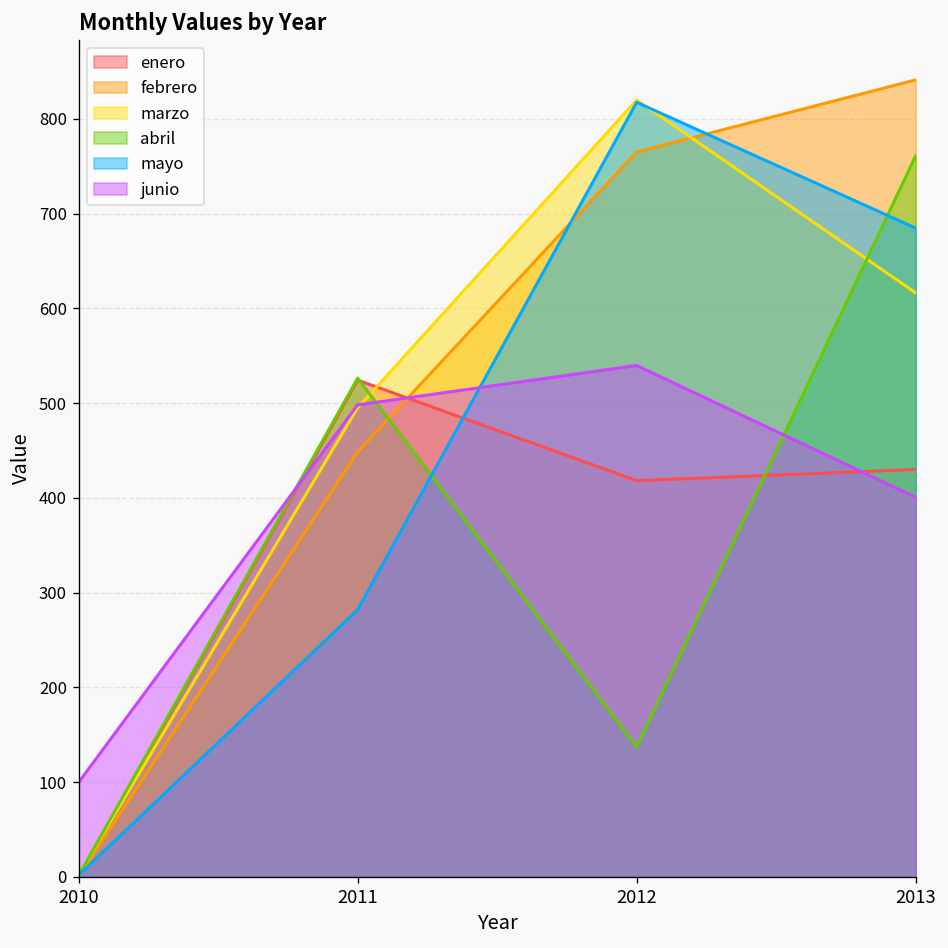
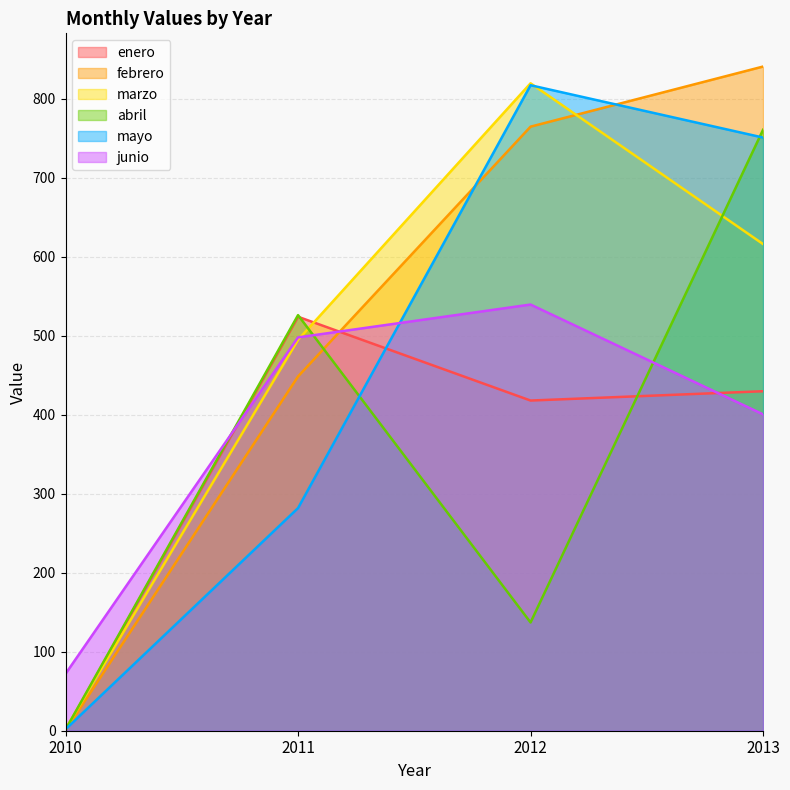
  {
    "enero": {
      "2012": 420,
      "2013": 430
    },
    "abril": {
      "2012": 140,
      "2013": 760
    },
    "mayo": {
      "2011": 280,
-     "2013": 680
+     "2013": 750
    },
    "junio": {
-     "2010": 100,
+     "2010": 70,
      "2012": 540,
      "2013": 400
    }
  }
